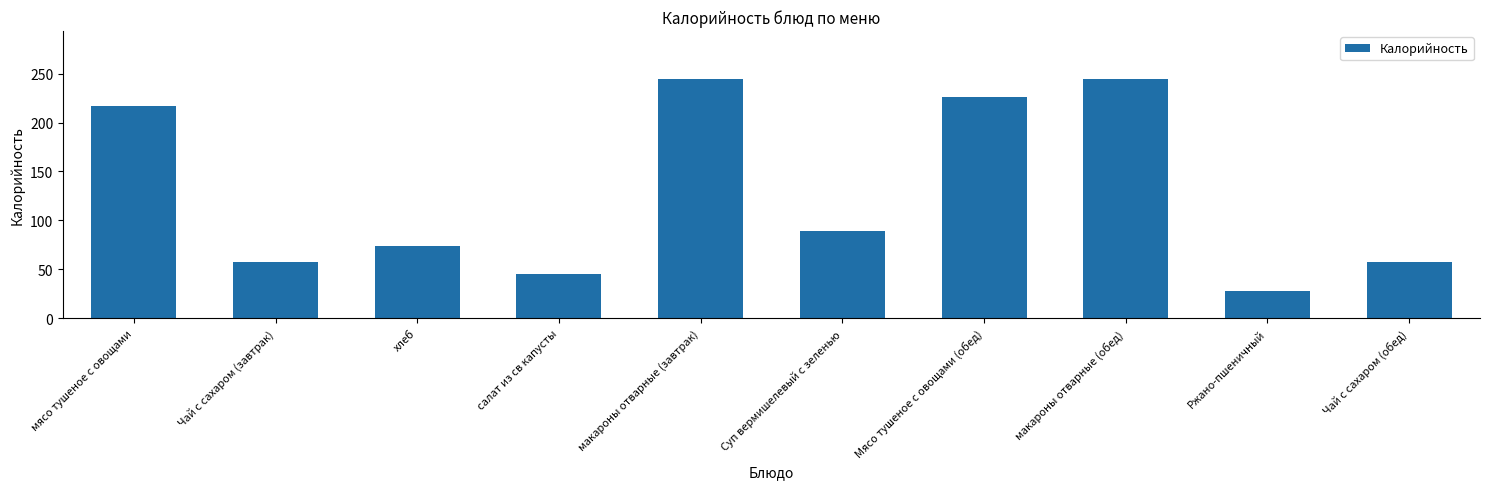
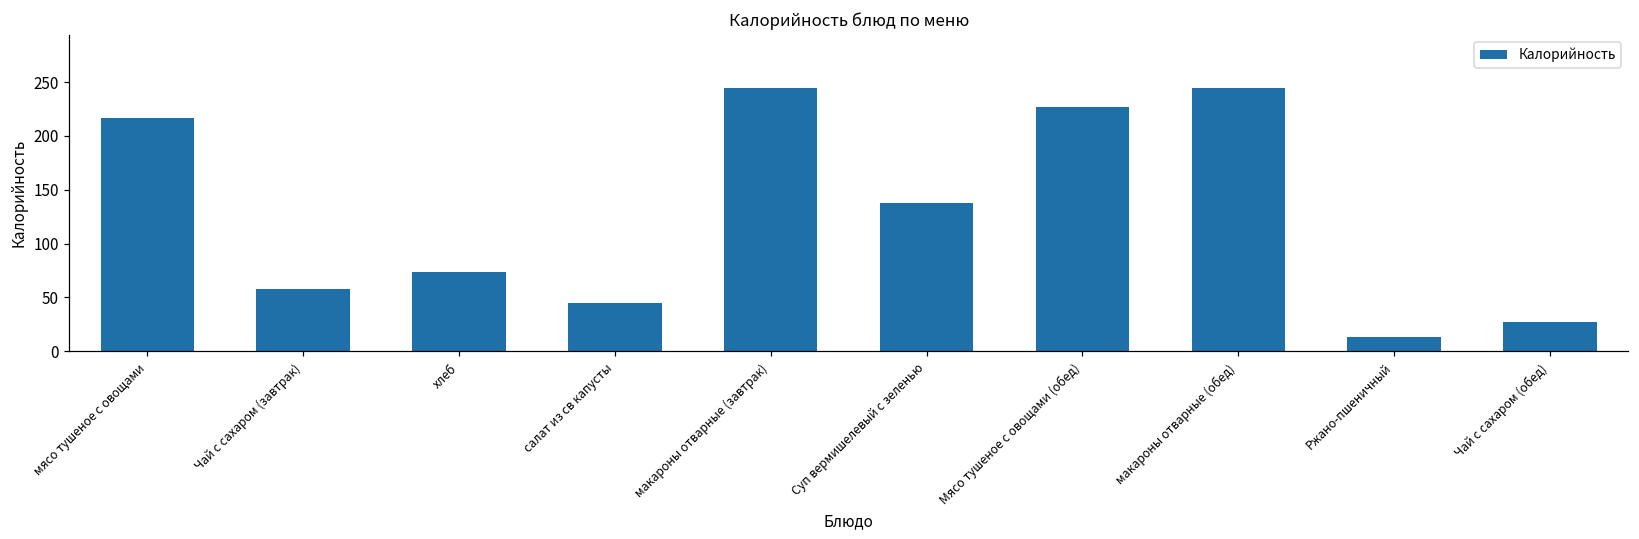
  {
    "мясо тушеное с овощами": 220,
    "Чай с сахаром (завтрак)": 60,
    "хлеб": 70,
    "салат из св капусты": 40,
    "макароны отварные (завтрак)": 240,
-   "Суп вермишелевый с зеленью": 90,
+   "Суп вермишелевый с зеленью": 140,
    "Мясо тушеное с овощами (обед)": 230,
    "макароны отварные (обед)": 240,
-   "Ржано-пшеничный": 30,
-   "Чай с сахаром (обед)": 60
+   "Ржано-пшеничный": 10,
+   "Чай с сахаром (обед)": 30
  }
